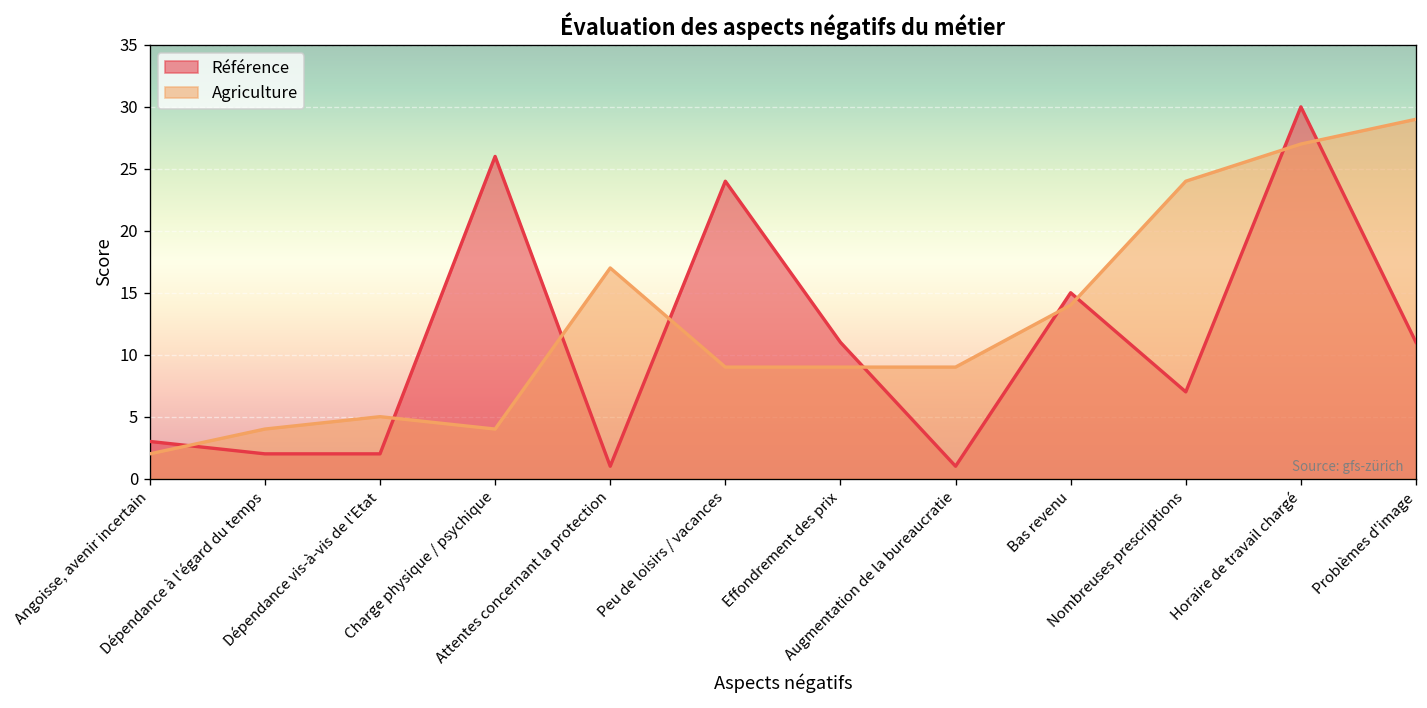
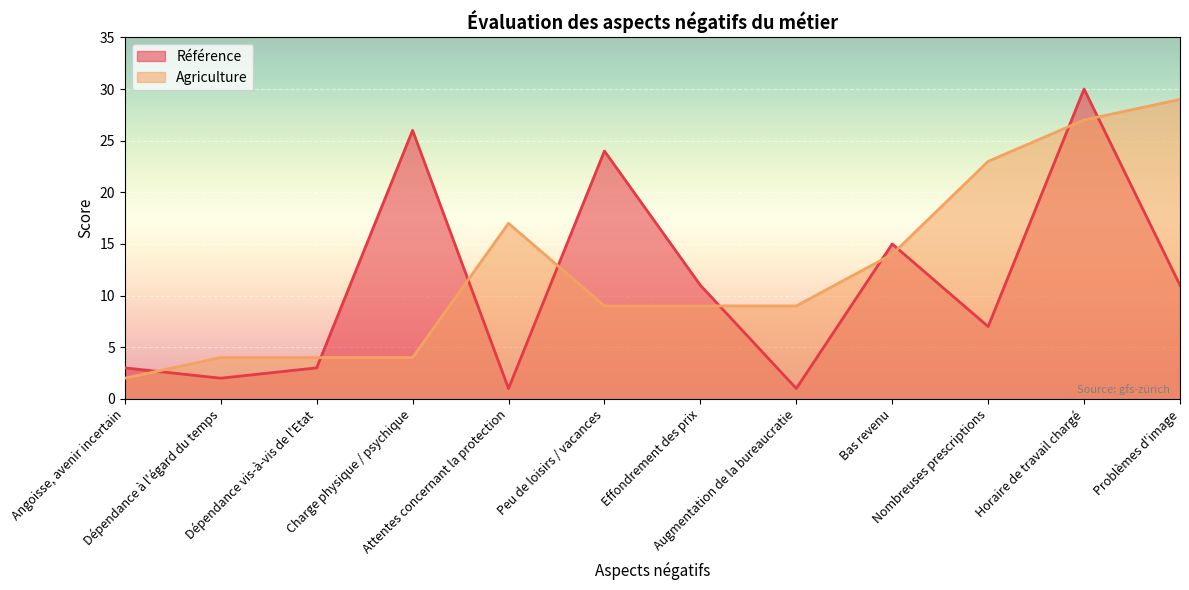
  {
    "Référence": {
      "Angoisse, avenir incertain": 3,
      "Dépendance à l'égard du temps": 2,
-     "Dépendance vis-à-vis de l'Etat": 2,
+     "Dépendance vis-à-vis de l'Etat": 3,
      "Charge physique / psychique": 26,
      "Attentes concernant la protection": 1,
      "Peu de loisirs / vacances": 24,
      "Effondrement des prix": 11,
      "Augmentation de la bureaucratie": 1,
      "Bas revenu": 15,
      "Nombreuses prescriptions": 7,
      "Horaire de travail chargé": 30,
      "Problèmes d'image": 11
    },
    "Agriculture": {
      "Angoisse, avenir incertain": 2,
      "Dépendance à l'égard du temps": 4,
-     "Dépendance vis-à-vis de l'Etat": 5,
+     "Dépendance vis-à-vis de l'Etat": 4,
      "Charge physique / psychique": 4,
      "Attentes concernant la protection": 17,
      "Peu de loisirs / vacances": 9,
      "Effondrement des prix": 9,
      "Augmentation de la bureaucratie": 9,
      "Bas revenu": 14,
-     "Nombreuses prescriptions": 24,
+     "Nombreuses prescriptions": 23,
      "Horaire de travail chargé": 27,
      "Problèmes d'image": 29
    }
  }
